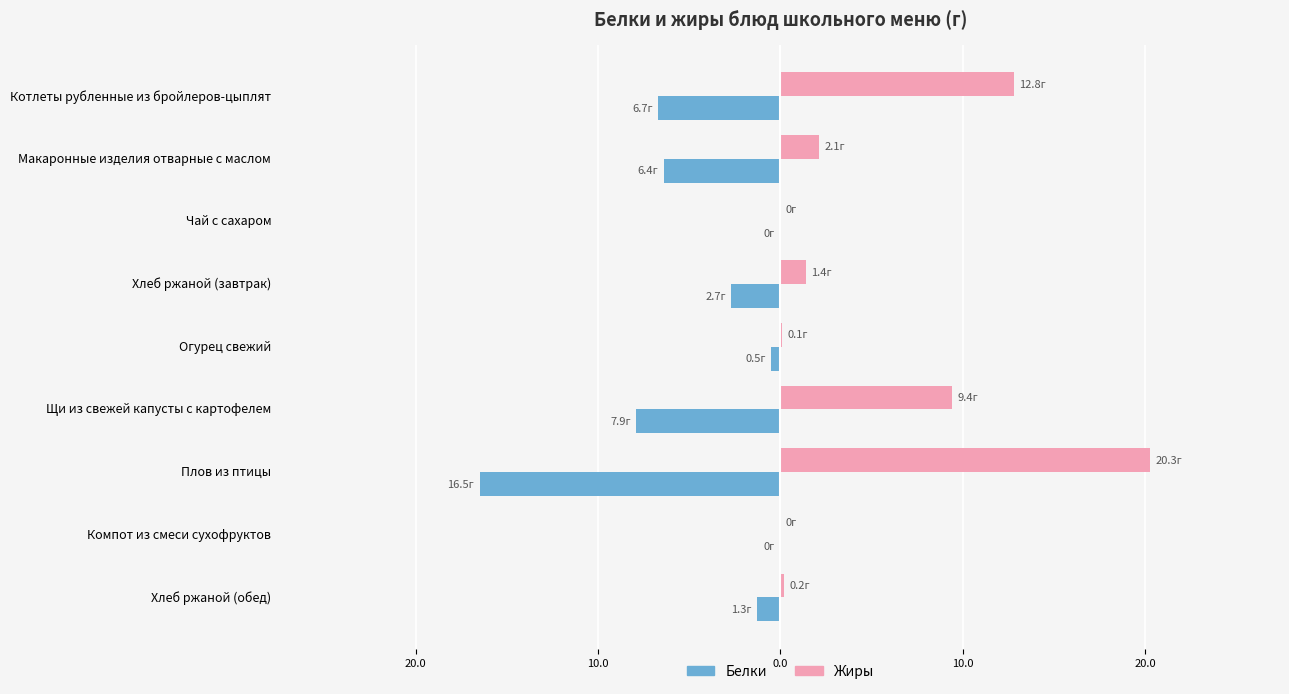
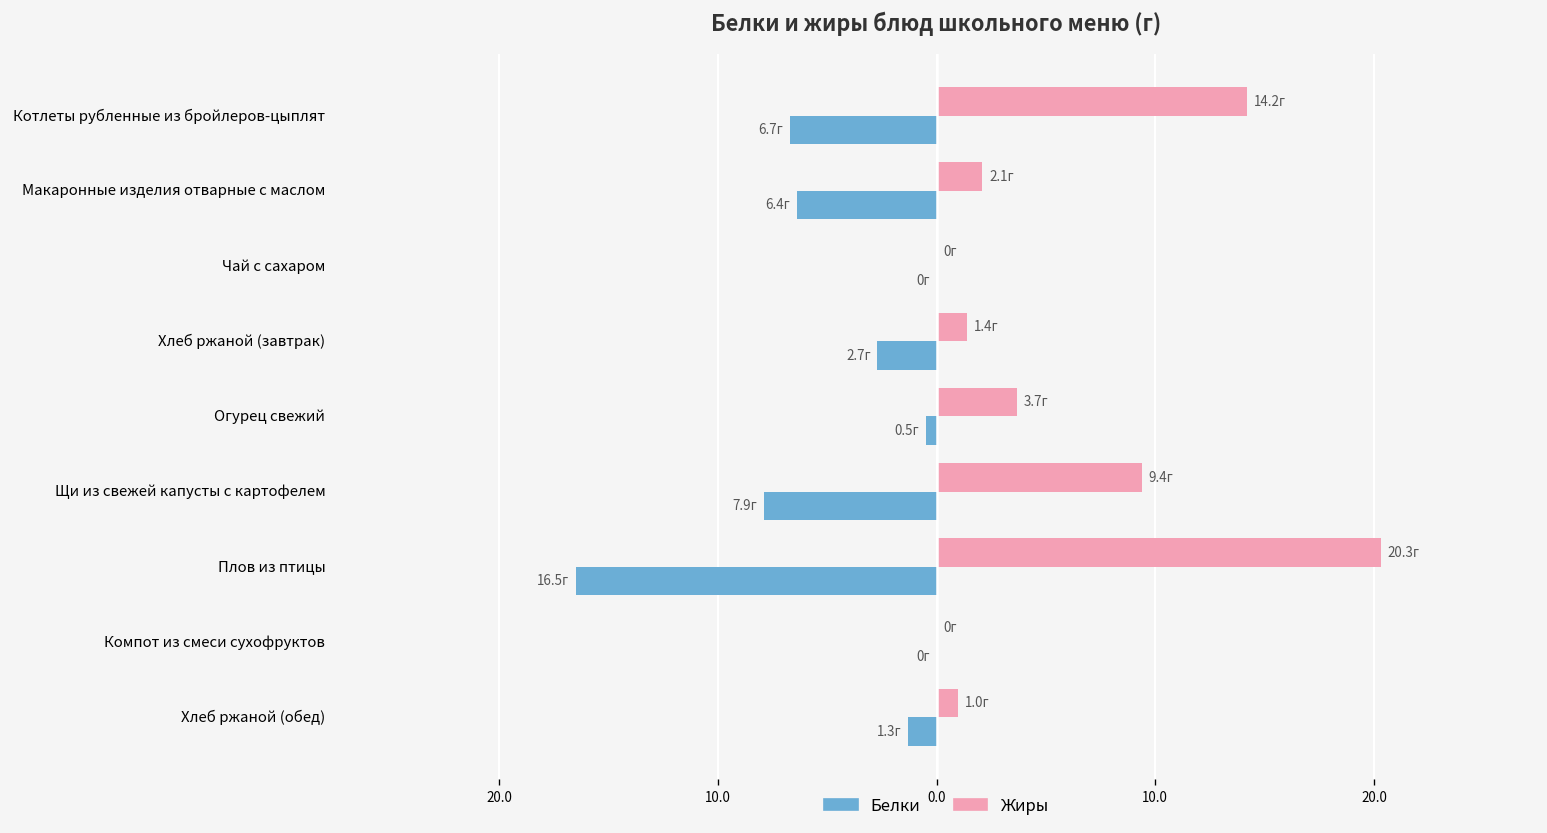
  {
    "Белки": {
      "Чай с сахаром": "0г",
      "Компот из смеси сухофруктов": "0г"
    },
    "Жиры": {
-     "Котлеты рубленные из бройлеров-цыплят": "12.8г",
+     "Котлеты рубленные из бройлеров-цыплят": "14.2г",
      "Макаронные изделия отварные с маслом": "2.1г",
      "Чай с сахаром": "0г",
      "Хлеб ржаной (завтрак)": "1.4г",
-     "Огурец свежий": "0.1г",
+     "Огурец свежий": "3.7г",
      "Щи из свежей капусты с картофелем": "9.4г",
      "Плов из птицы": "20.3г",
      "Компот из смеси сухофруктов": "0г",
-     "Хлеб ржаной (обед)": "0.2г"
+     "Хлеб ржаной (обед)": "1.0г"
    }
  }
